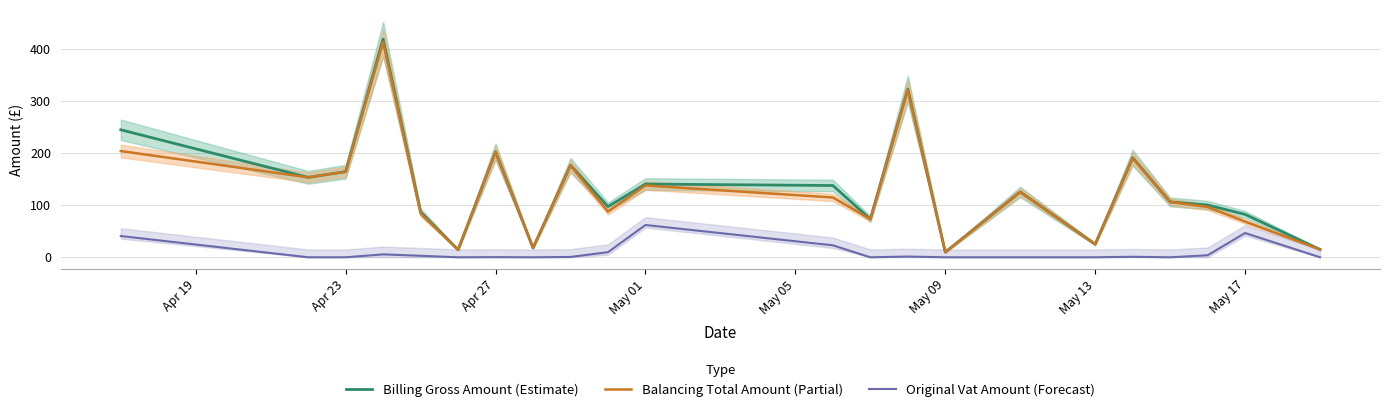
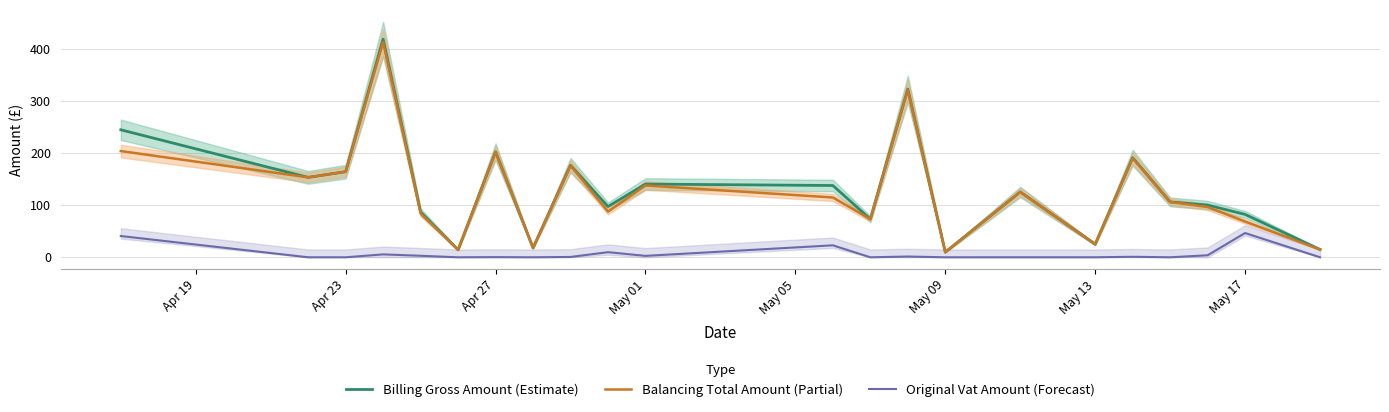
  {
    "Original Vat Amount (Forecast)": {
      "Apr 23": 0,
      "Apr 27": 0,
-     "May 01": 60,
+     "May 01": 0,
      "May 09": 0,
      "May 13": 0,
      "May 17": 50
    }
  }
